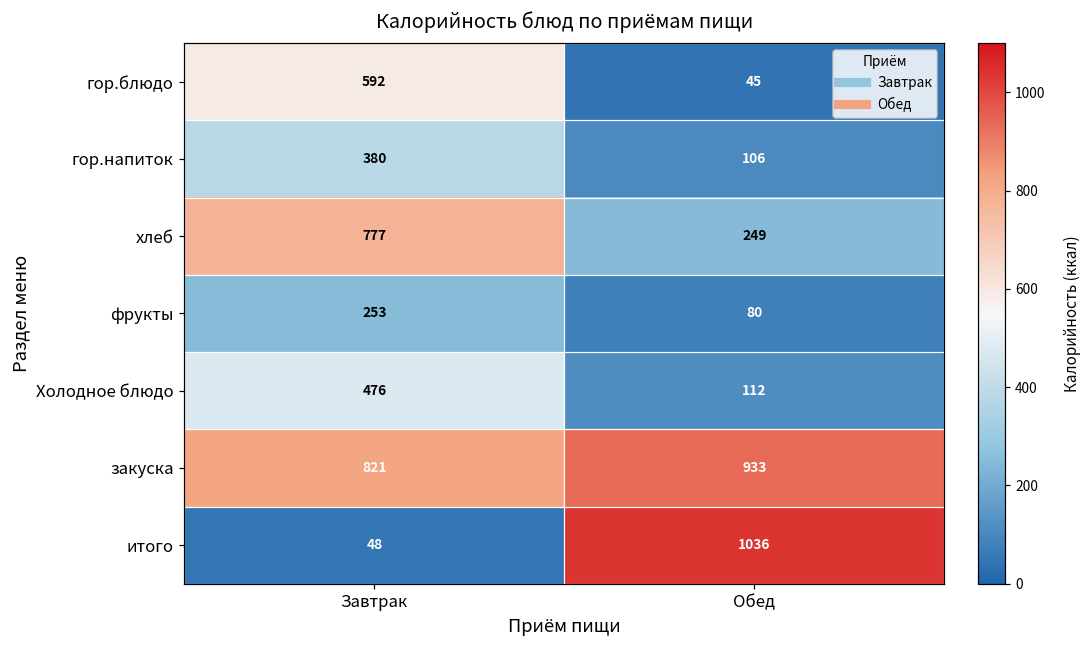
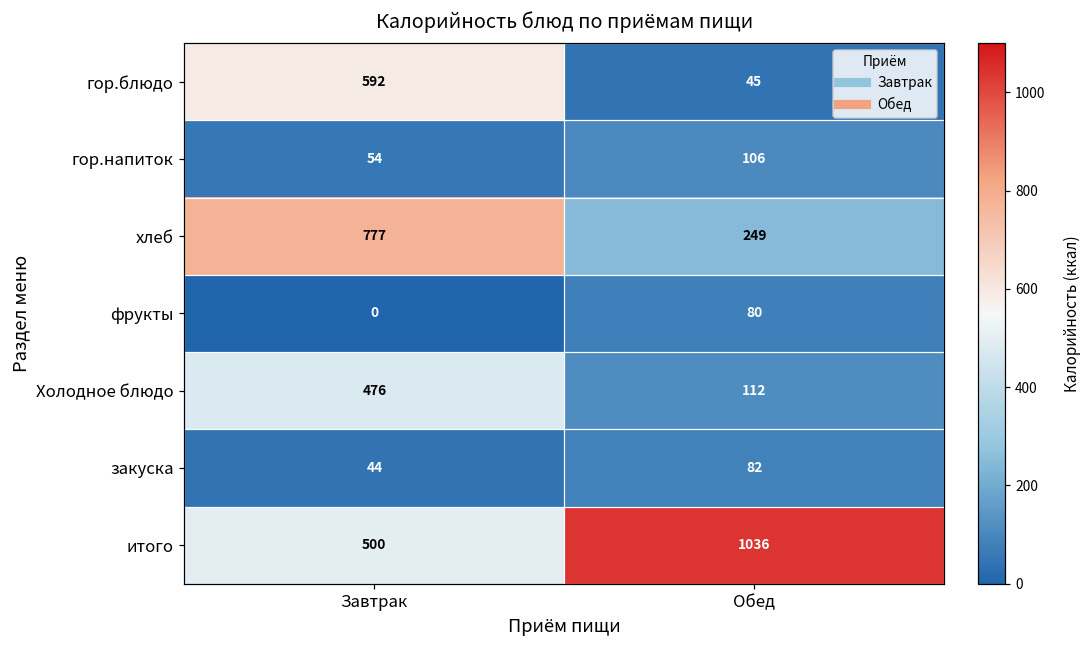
  {
    "гор.блюдо": {
      "Завтрак": 592,
      "Обед": 45
    },
    "гор.напиток": {
-     "Завтрак": 380,
+     "Завтрак": 54,
      "Обед": 106
    },
    "хлеб": {
      "Завтрак": 777,
      "Обед": 249
    },
    "фрукты": {
-     "Завтрак": 253,
+     "Завтрак": 0,
      "Обед": 80
    },
    "Холодное блюдо": {
      "Завтрак": 476,
      "Обед": 112
    },
    "закуска": {
-     "Завтрак": 821,
-     "Обед": 933
+     "Завтрак": 44,
+     "Обед": 82
    },
    "итого": {
-     "Завтрак": 48,
+     "Завтрак": 500,
      "Обед": 1036
    }
  }
